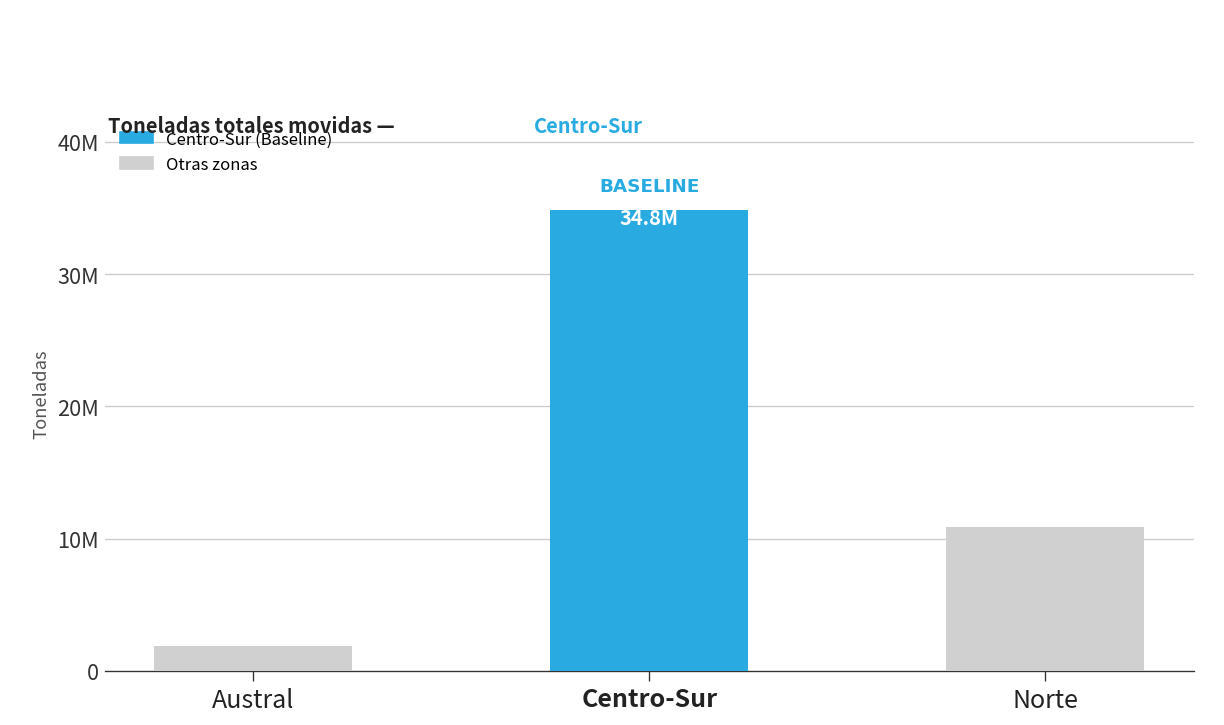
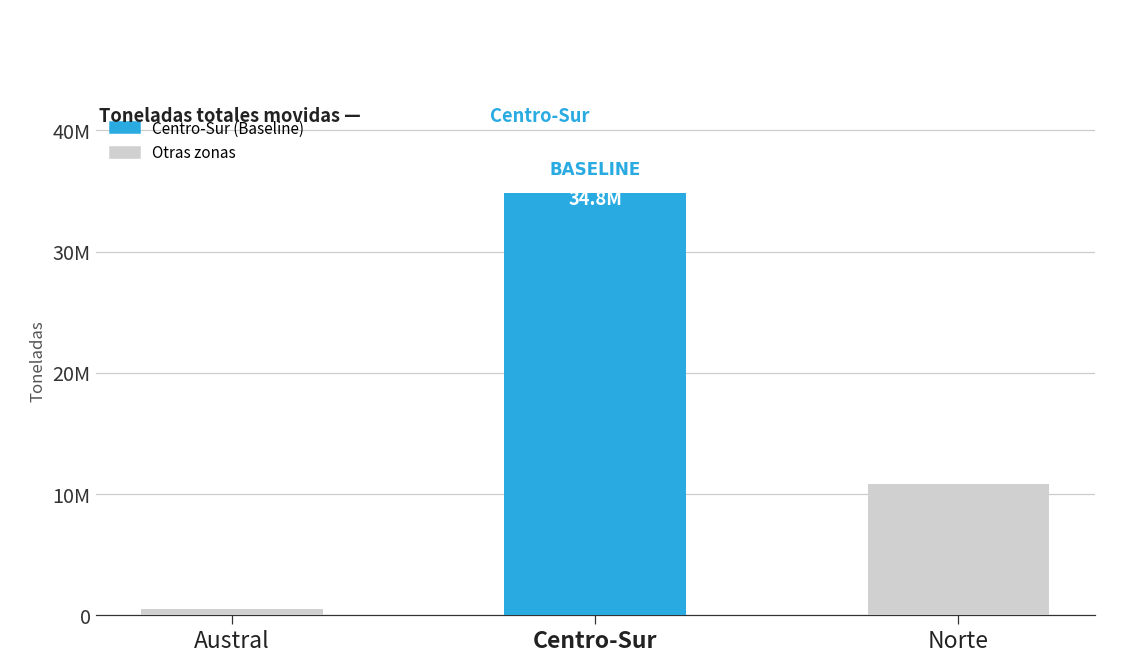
  {
-   "Austral": 1900000,
+   "Austral": 500000,
    "Norte": 10900000
  }
